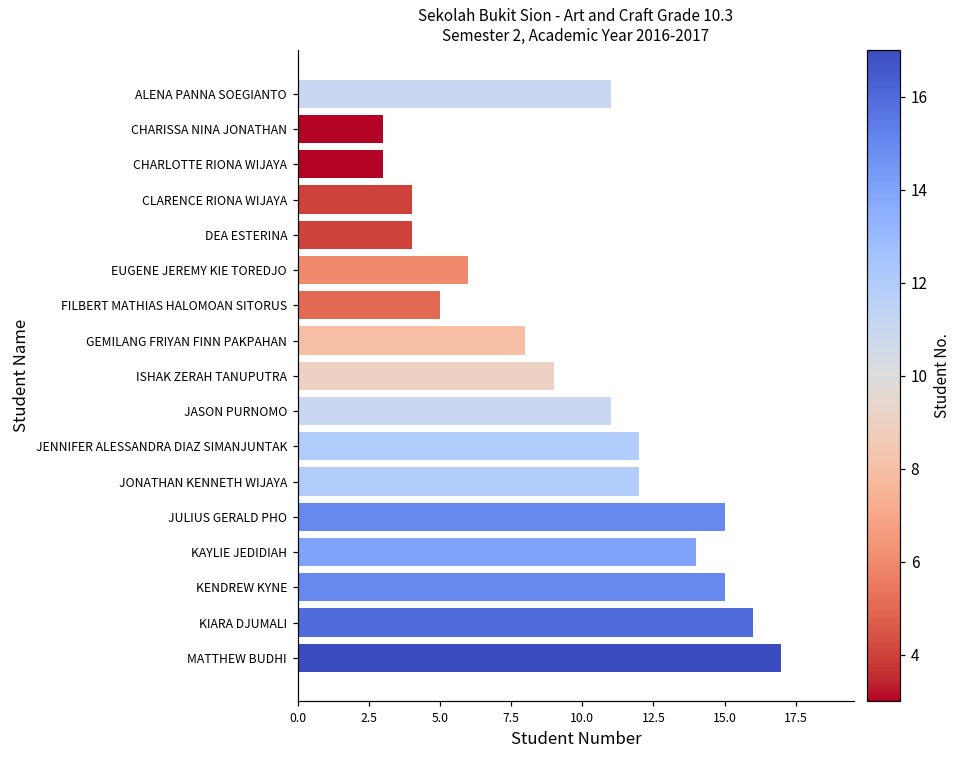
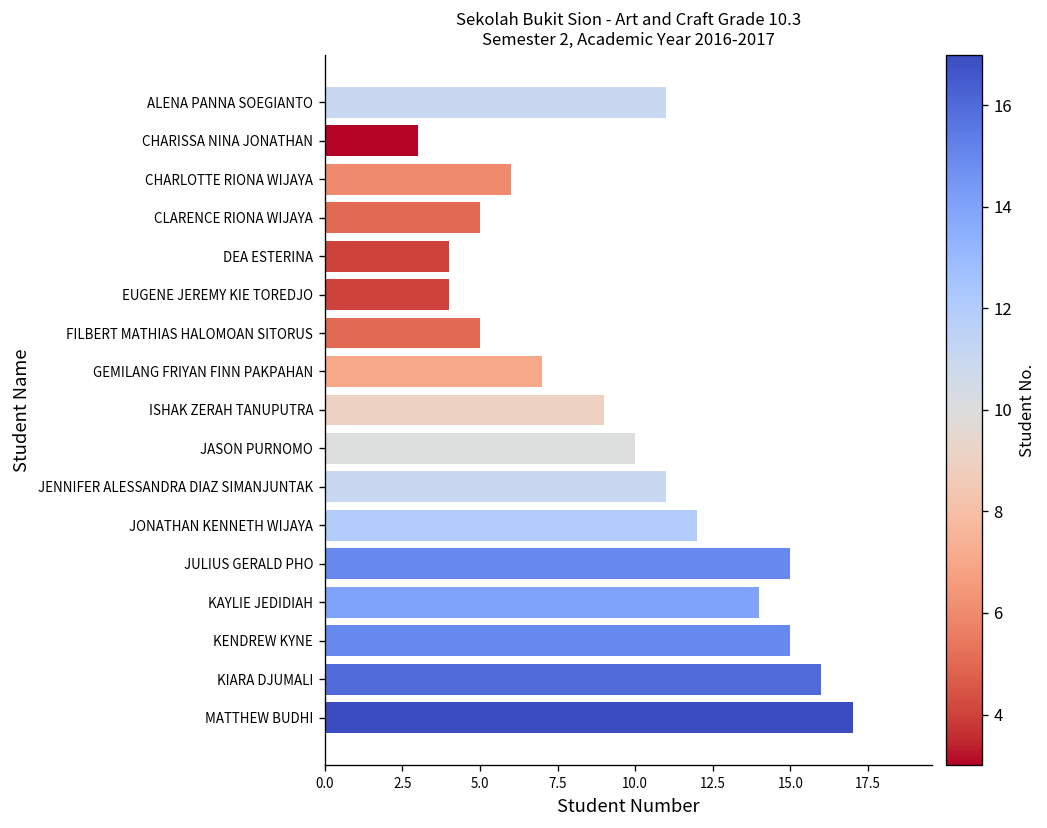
  {
    "ALENA PANNA SOEGIANTO": 11,
    "CHARISSA NINA JONATHAN": 3,
-   "CHARLOTTE RIONA WIJAYA": 3,
-   "CLARENCE RIONA WIJAYA": 4,
+   "CHARLOTTE RIONA WIJAYA": 6,
+   "CLARENCE RIONA WIJAYA": 5,
    "DEA ESTERINA": 4,
-   "EUGENE JEREMY KIE TOREDJO": 6,
+   "EUGENE JEREMY KIE TOREDJO": 4,
    "FILBERT MATHIAS HALOMOAN SITORUS": 5,
-   "GEMILANG FRIYAN FINN PAKPAHAN": 8,
+   "GEMILANG FRIYAN FINN PAKPAHAN": 7,
    "ISHAK ZERAH TANUPUTRA": 9,
-   "JASON PURNOMO": 11,
-   "JENNIFER ALESSANDRA DIAZ SIMANJUNTAK": 12,
+   "JASON PURNOMO": 10,
+   "JENNIFER ALESSANDRA DIAZ SIMANJUNTAK": 11,
    "JONATHAN KENNETH WIJAYA": 12,
    "JULIUS GERALD PHO": 15,
    "KAYLIE JEDIDIAH": 14,
    "KENDREW KYNE": 15,
    "KIARA DJUMALI": 16,
    "MATTHEW BUDHI": 17
  }
